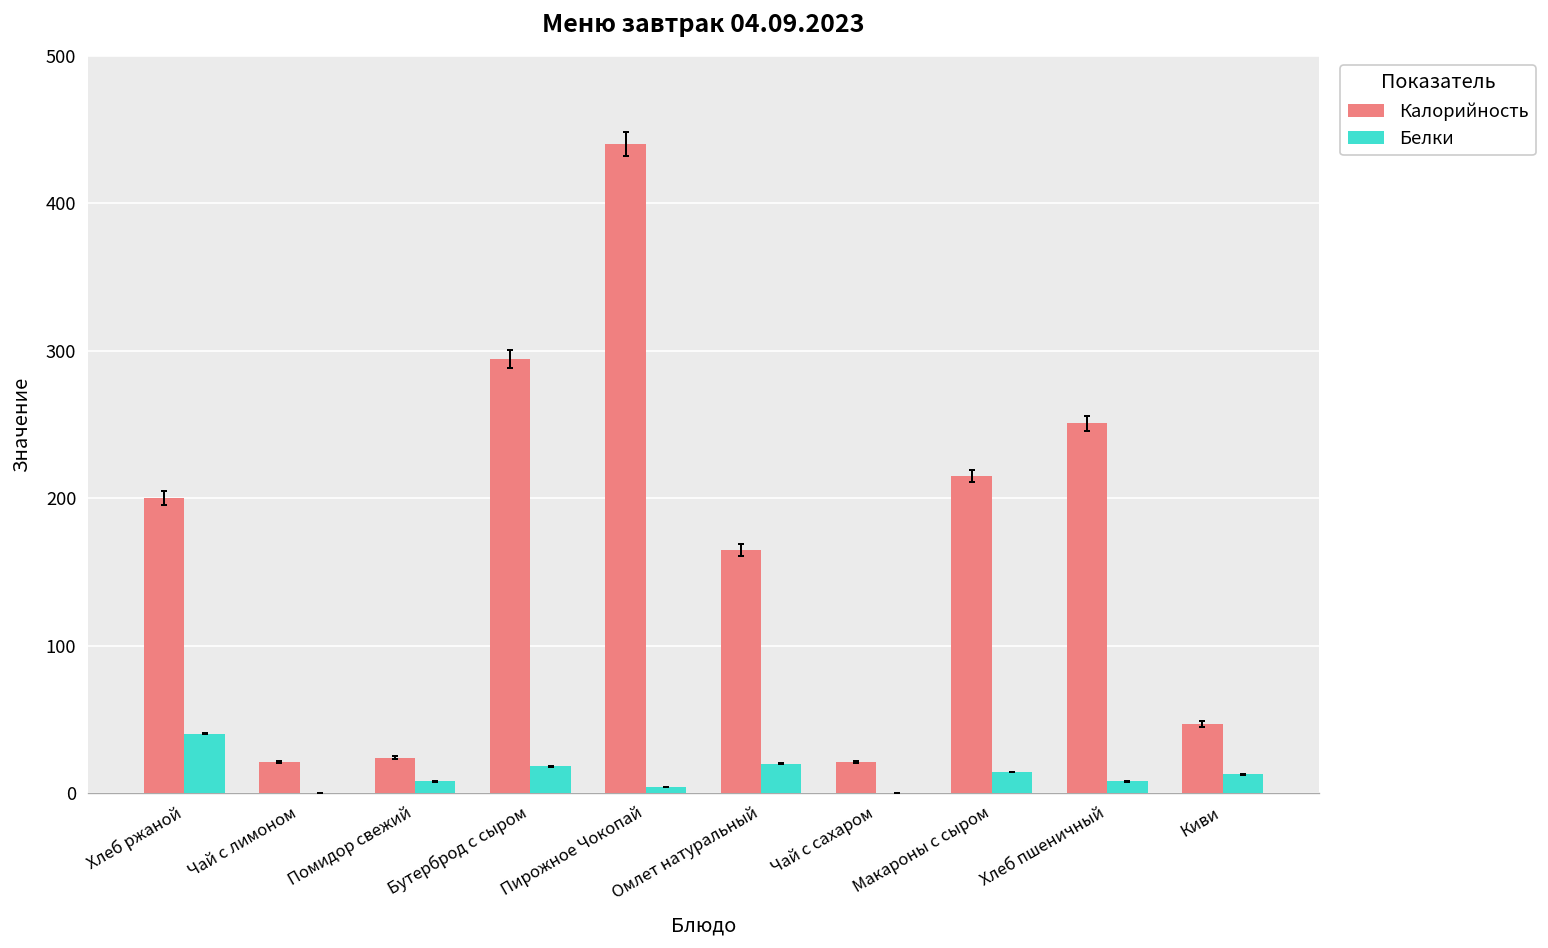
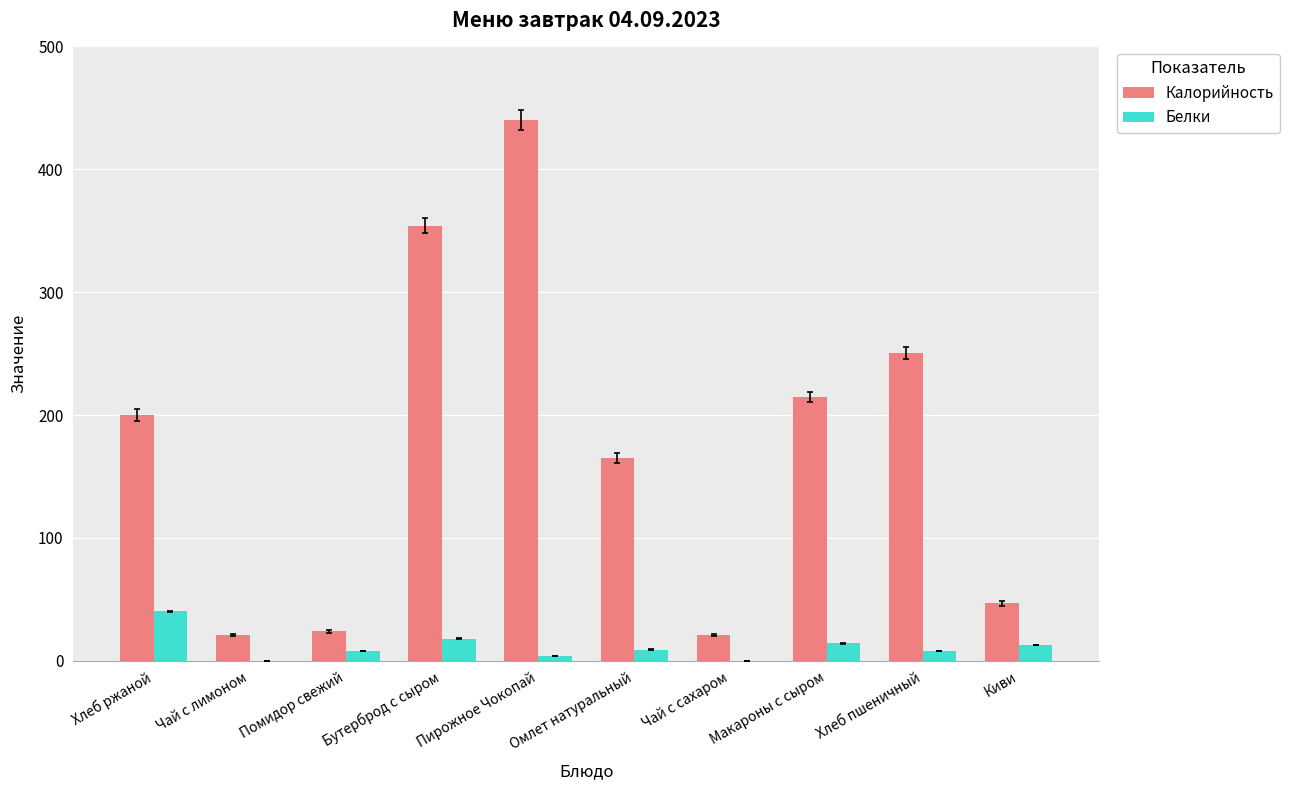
  {
    "Калорийность": {
      "Хлеб ржаной": 200,
      "Чай с лимоном": 21,
      "Помидор свежий": 24,
-     "Бутерброд с сыром": 294,
+     "Бутерброд с сыром": 354,
      "Пирожное Чокопай": 440,
      "Омлет натуральный": 165,
      "Чай с сахаром": 21,
      "Макароны с сыром": 215,
      "Хлеб пшеничный": 251,
      "Киви": 47
    },
    "Белки": {
      "Хлеб ржаной": 40,
      "Чай с лимоном": 0,
      "Помидор свежий": 8,
      "Бутерброд с сыром": 18,
      "Пирожное Чокопай": 4,
-     "Омлет натуральный": 20,
+     "Омлет натуральный": 9,
      "Чай с сахаром": 0,
      "Макароны с сыром": 14,
      "Хлеб пшеничный": 8,
      "Киви": 13
    }
  }
